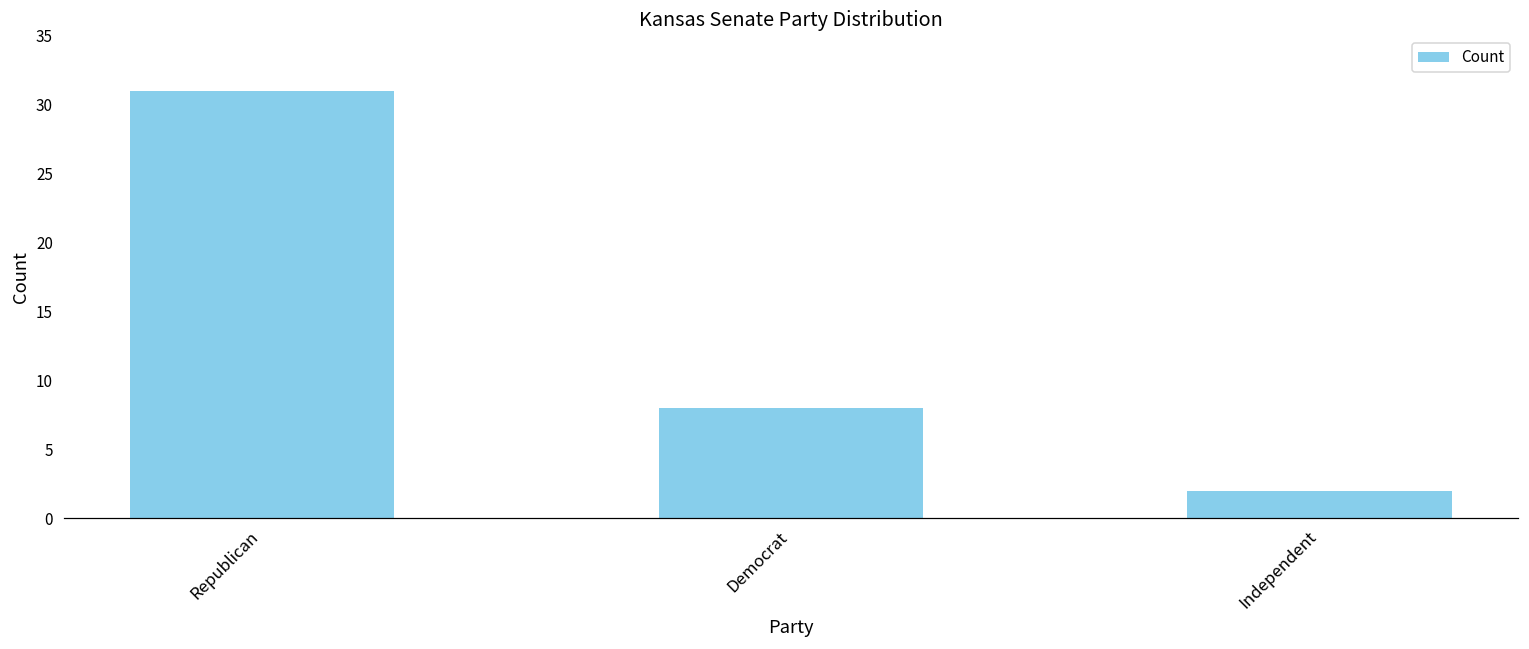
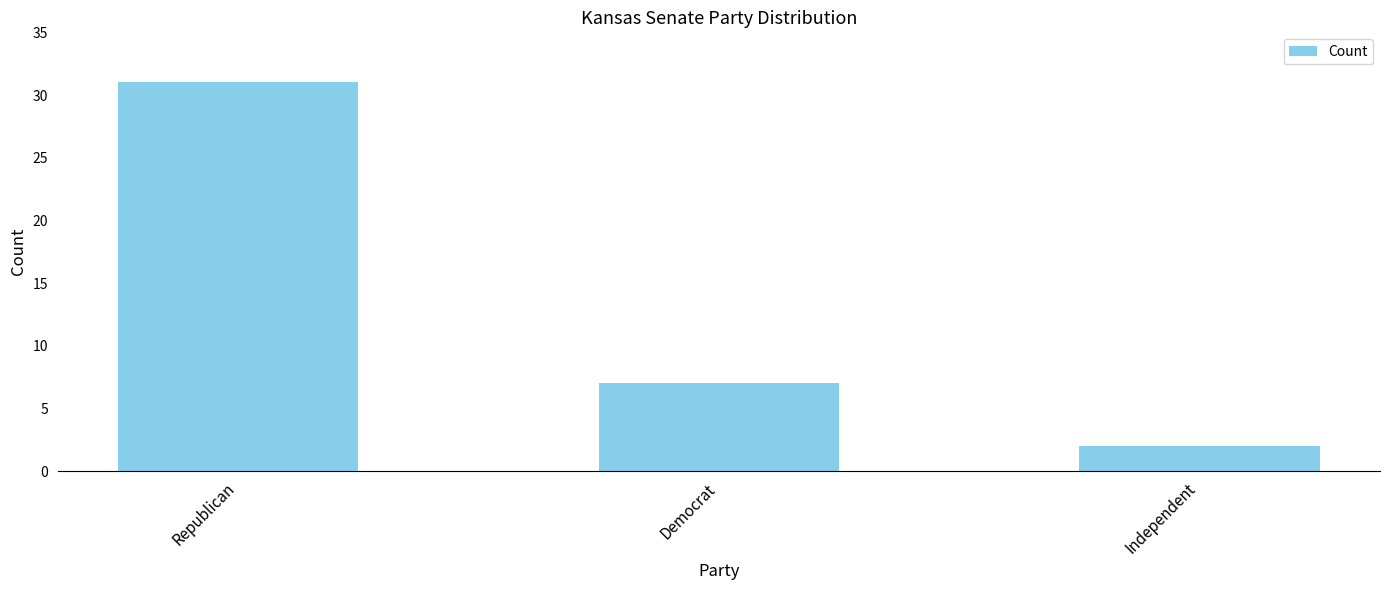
  {
    "Republican": 31,
-   "Democrat": 8,
+   "Democrat": 7,
    "Independent": 2
  }
